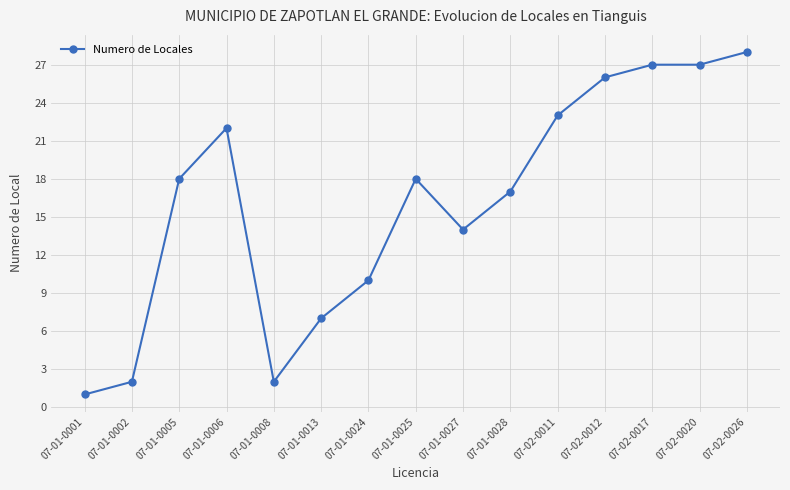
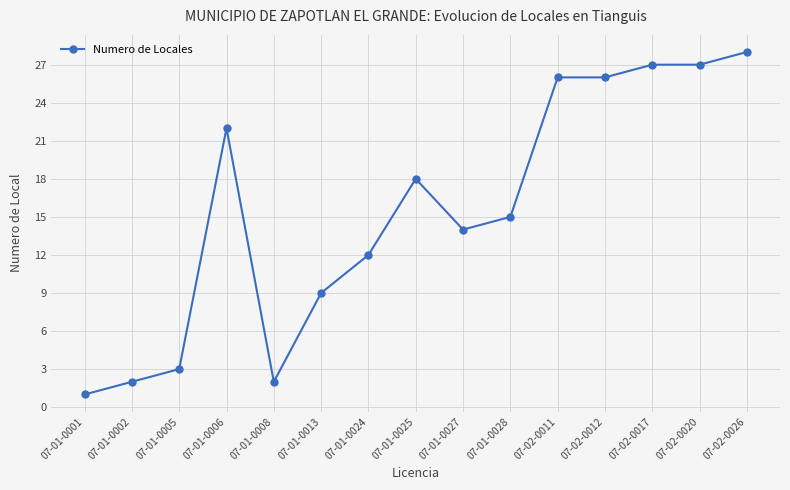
  {
    "07-01-0001": 1,
    "07-01-0002": 2,
-   "07-01-0005": 18,
+   "07-01-0005": 3,
    "07-01-0006": 22,
    "07-01-0008": 2,
-   "07-01-0013": 7,
-   "07-01-0024": 10,
+   "07-01-0013": 9,
+   "07-01-0024": 12,
    "07-01-0025": 18,
    "07-01-0027": 14,
-   "07-01-0028": 17,
-   "07-02-0011": 23,
+   "07-01-0028": 15,
+   "07-02-0011": 26,
    "07-02-0012": 26,
    "07-02-0017": 27,
    "07-02-0020": 27,
    "07-02-0026": 28
  }
